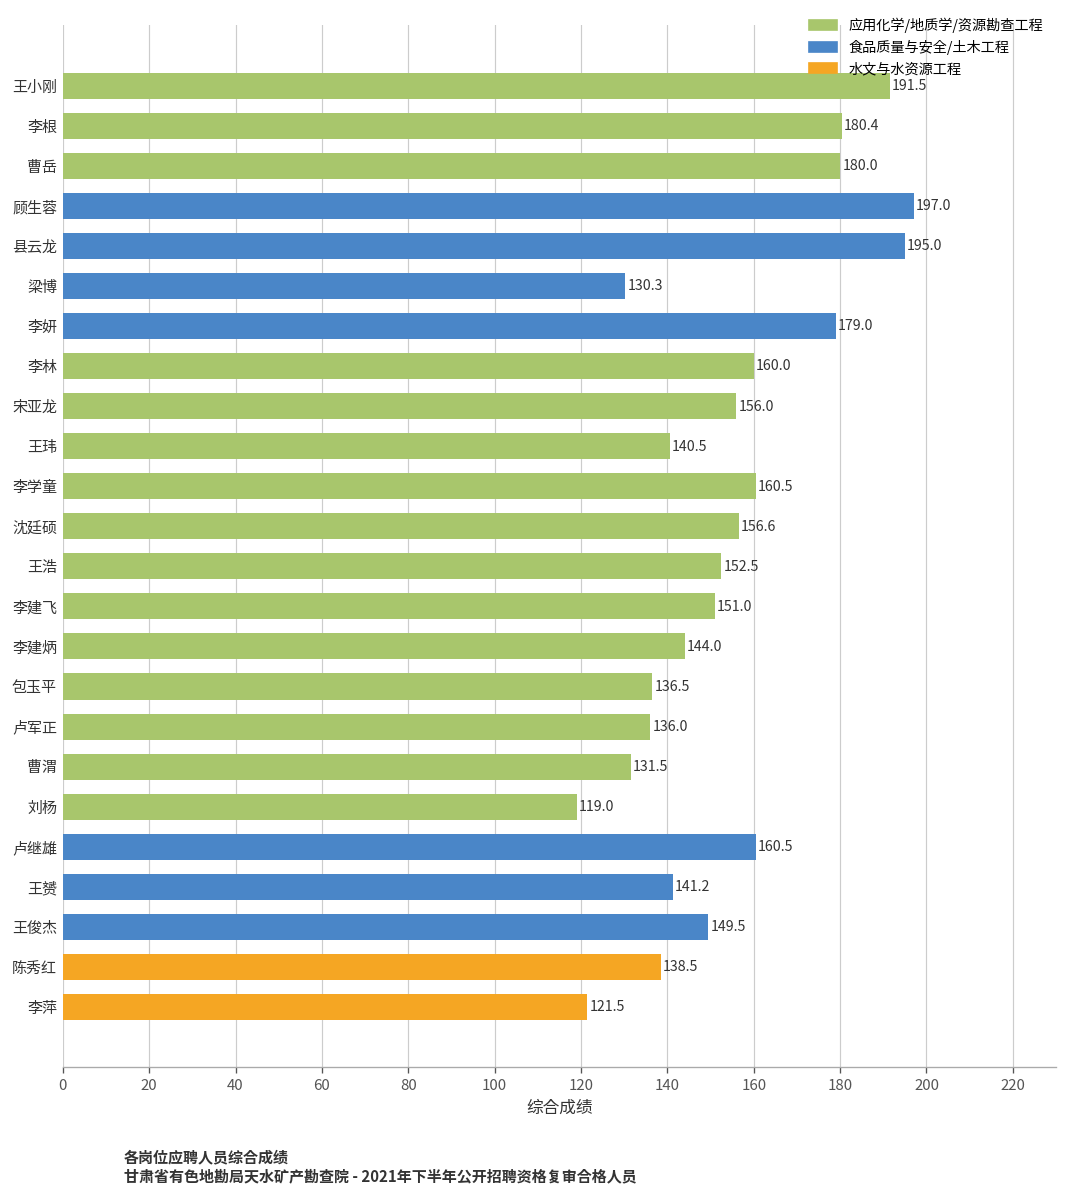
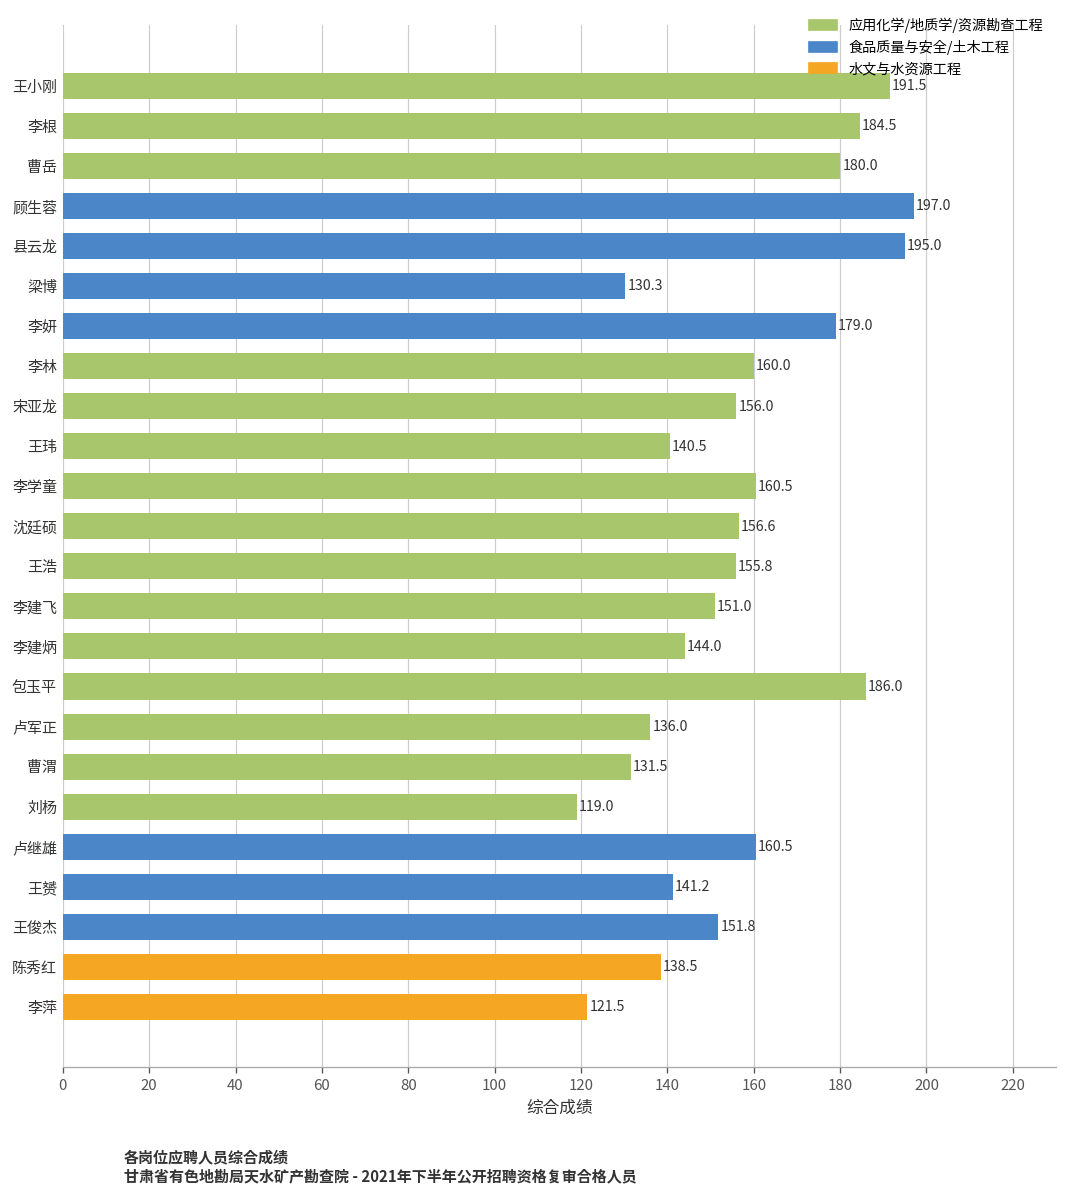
  {
    "王小刚": 191.5,
-   "李根": 180.4,
+   "李根": 184.5,
    "曹岳": 180.0,
    "顾生蓉": 197.0,
    "县云龙": 195.0,
    "梁博": 130.3,
    "李妍": 179.0,
    "李林": 160.0,
    "宋亚龙": 156.0,
    "王玮": 140.5,
    "李学童": 160.5,
    "沈廷硕": 156.6,
-   "王浩": 152.5,
+   "王浩": 155.8,
    "李建飞": 151.0,
    "李建炳": 144.0,
-   "包玉平": 136.5,
+   "包玉平": 186.0,
    "卢军正": 136.0,
    "曹渭": 131.5,
    "刘杨": 119.0,
    "卢继雄": 160.5,
    "王赟": 141.2,
-   "王俊杰": 149.5,
+   "王俊杰": 151.8,
    "陈秀红": 138.5,
    "李萍": 121.5
  }
